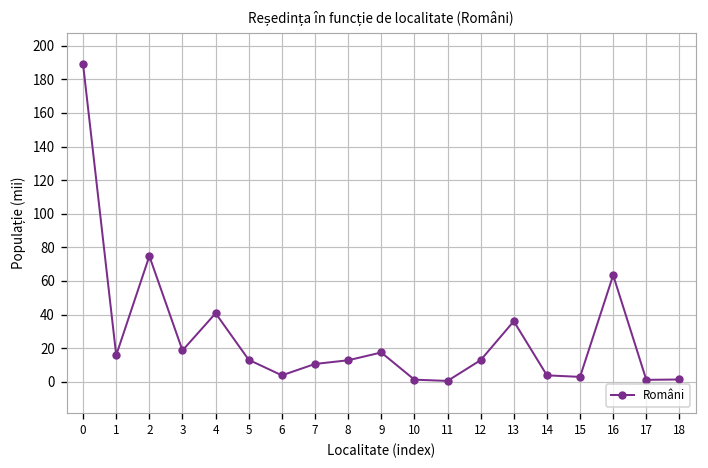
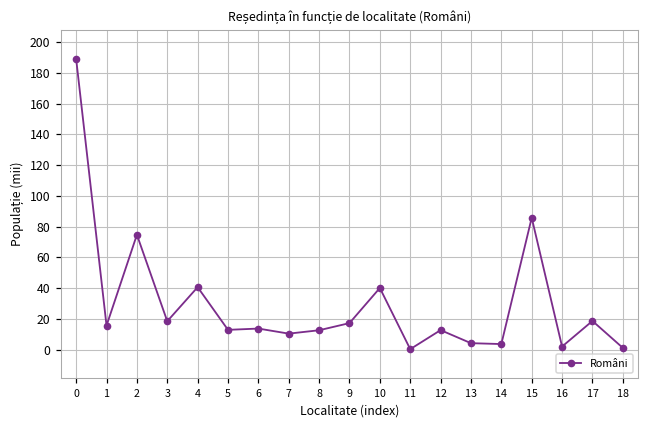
  {
    "0": 189,
    "1": 16,
    "2": 75,
    "3": 19,
    "4": 41,
    "5": 13,
-   "6": 4,
+   "6": 14,
    "7": 11,
    "8": 13,
    "9": 17,
-   "10": 1,
+   "10": 40,
    "11": 0,
    "12": 13,
-   "13": 36,
+   "13": 4,
    "14": 4,
-   "15": 3,
-   "16": 63,
-   "17": 1,
+   "15": 86,
+   "16": 2,
+   "17": 19,
    "18": 1
  }
